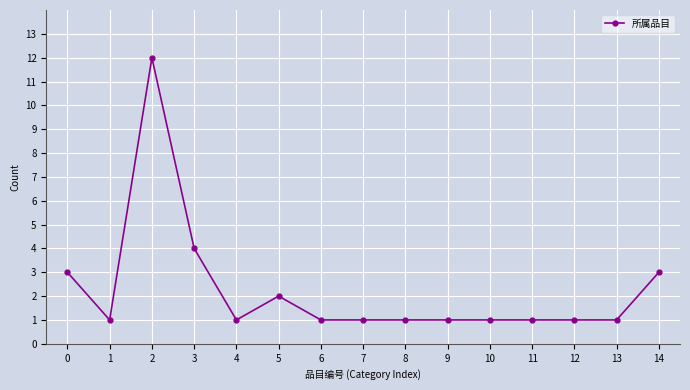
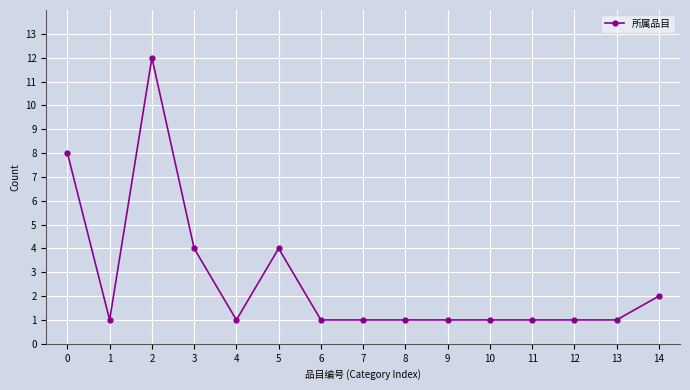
  {
-   "0": 3,
+   "0": 8,
    "1": 1,
    "2": 12,
    "3": 4,
    "4": 1,
-   "5": 2,
+   "5": 4,
    "6": 1,
    "7": 1,
    "8": 1,
    "9": 1,
    "10": 1,
    "11": 1,
    "12": 1,
    "13": 1,
-   "14": 3
+   "14": 2
  }
